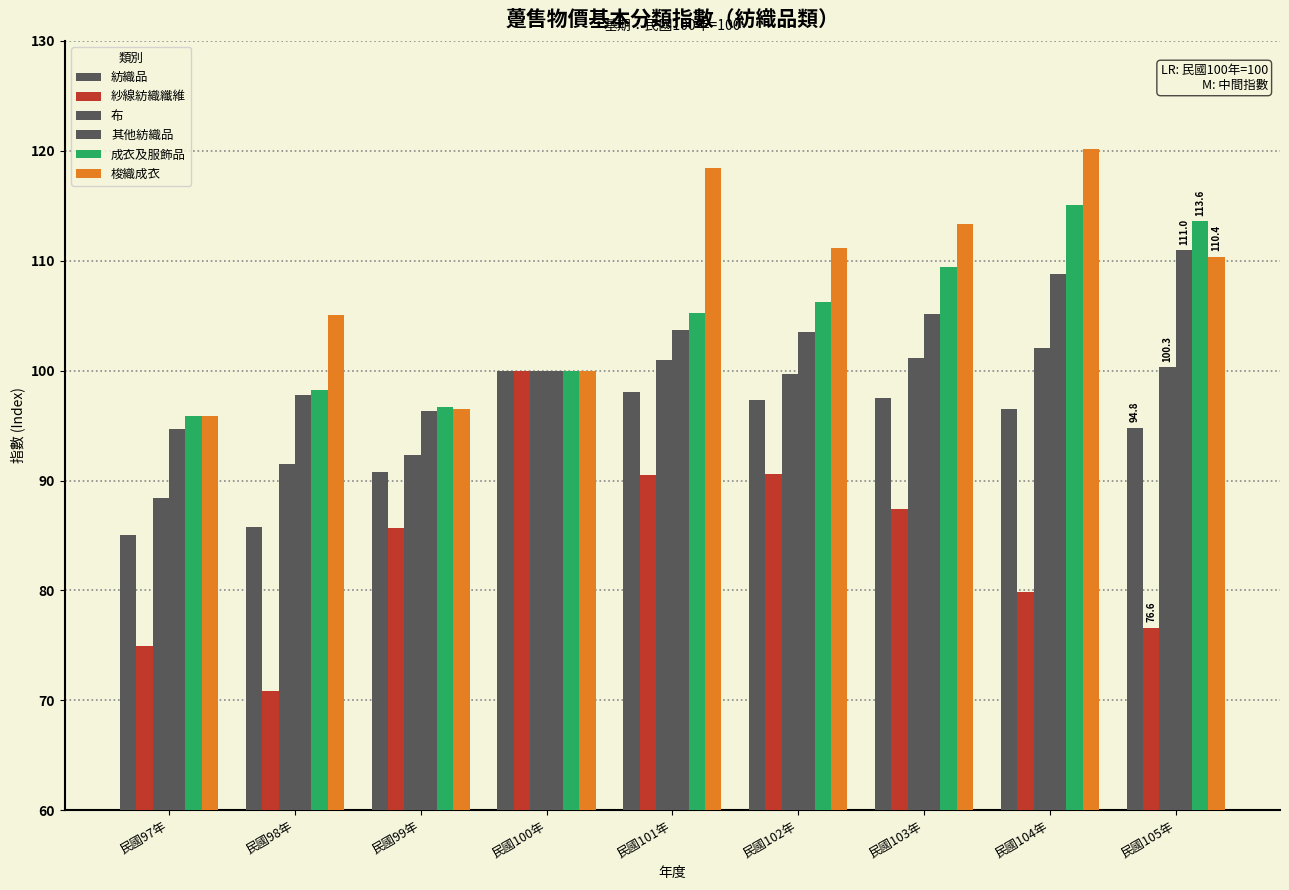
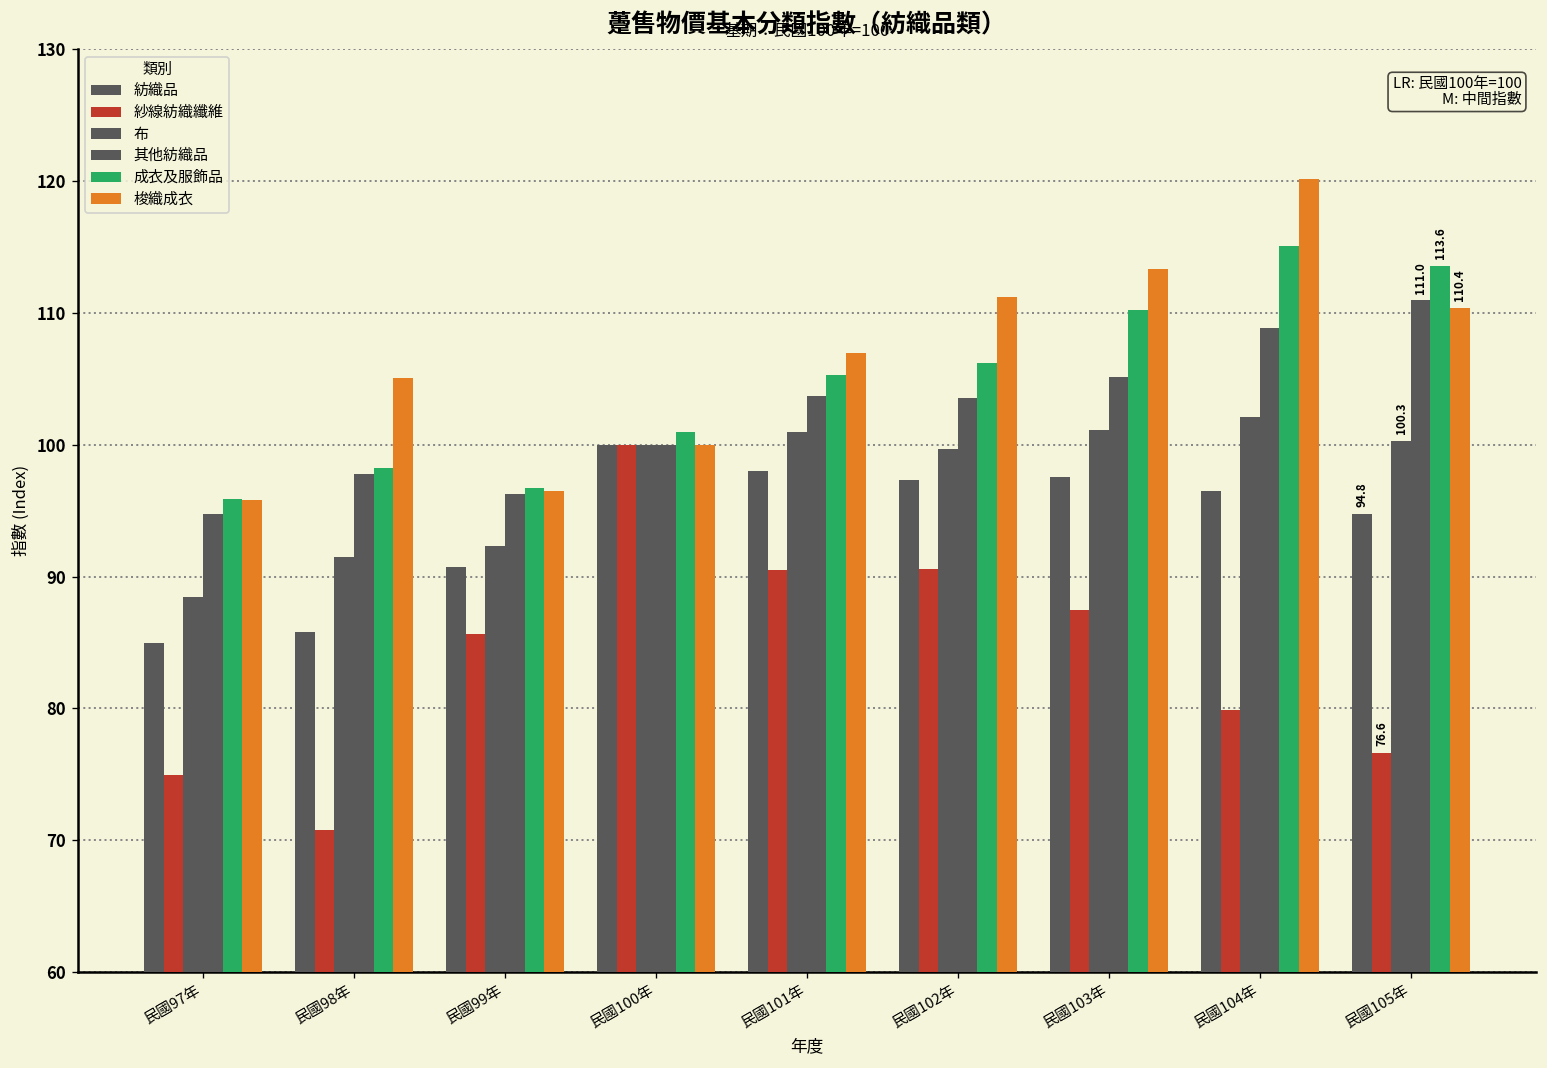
  {
    "紗線紡織纖維": {
      "民國105年": 76.6
    },
    "成衣及服飾品": {
      "民國97年": 95.9,
      "民國98年": 98.3,
      "民國99年": 96.7,
-     "民國100年": 100,
+     "民國100年": 101,
      "民國101年": 105.3,
      "民國102年": 106.2,
-     "民國103年": 109.4,
+     "民國103年": 110.2,
      "民國104年": 115.1
    },
    "梭織成衣": {
      "民國97年": 95.8,
      "民國98年": 105.1,
      "民國99年": 96.5,
      "民國100年": 100.0,
-     "民國101年": 118.4,
+     "民國101年": 107.0,
      "民國102年": 111.2,
      "民國103年": 113.3,
      "民國104年": 120.2
    }
  }
